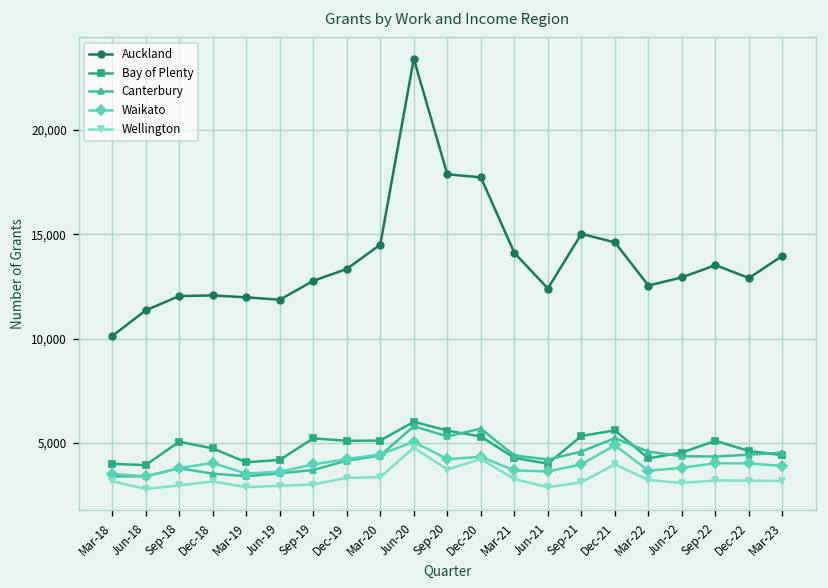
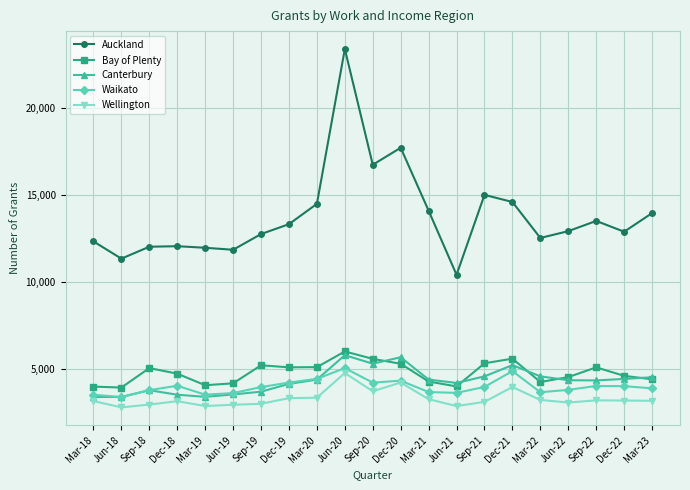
  {
    "Auckland": {
-     "Mar-18": "10,100",
+     "Mar-18": "12,300",
      "Jun-18": "11,300",
      "Sep-18": "12,000",
      "Dec-18": "12,100",
      "Mar-19": "12,000",
      "Jun-19": "11,900",
      "Sep-19": "12,800",
      "Dec-19": "13,300",
      "Mar-20": "14,500",
      "Jun-20": "23,400",
-     "Sep-20": "17,900",
+     "Sep-20": "16,800",
      "Dec-20": "17,700",
      "Mar-21": "14,100",
-     "Jun-21": "12,400",
+     "Jun-21": "10,400",
      "Sep-21": "15,000",
      "Dec-21": "14,600",
      "Mar-22": "12,500",
      "Jun-22": "12,900",
      "Sep-22": "13,500",
      "Dec-22": "12,900",
      "Mar-23": "14,000"
    }
  }
